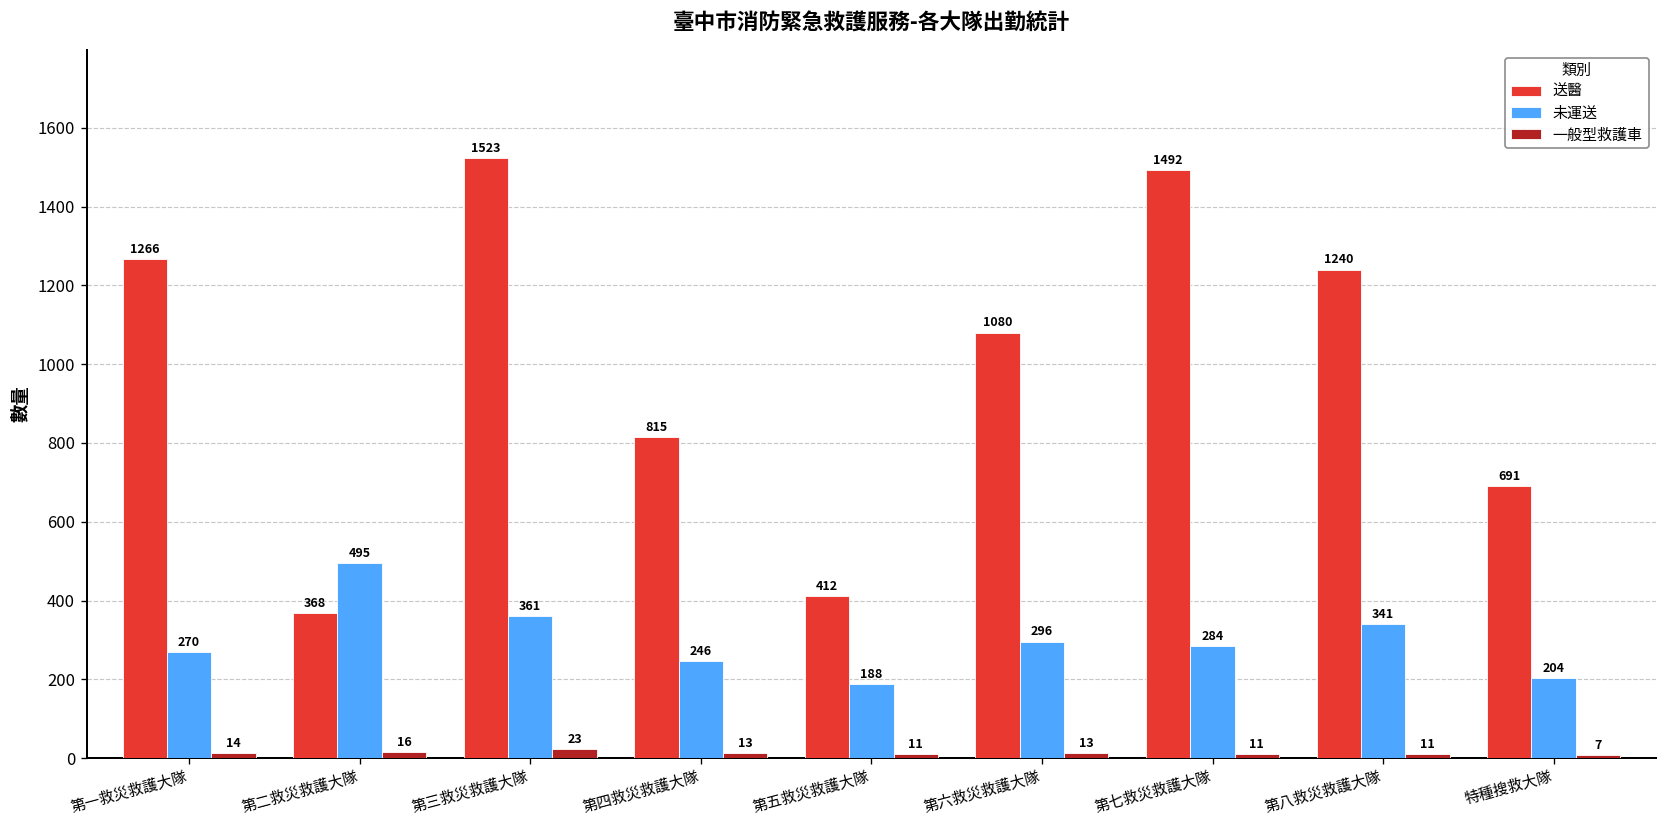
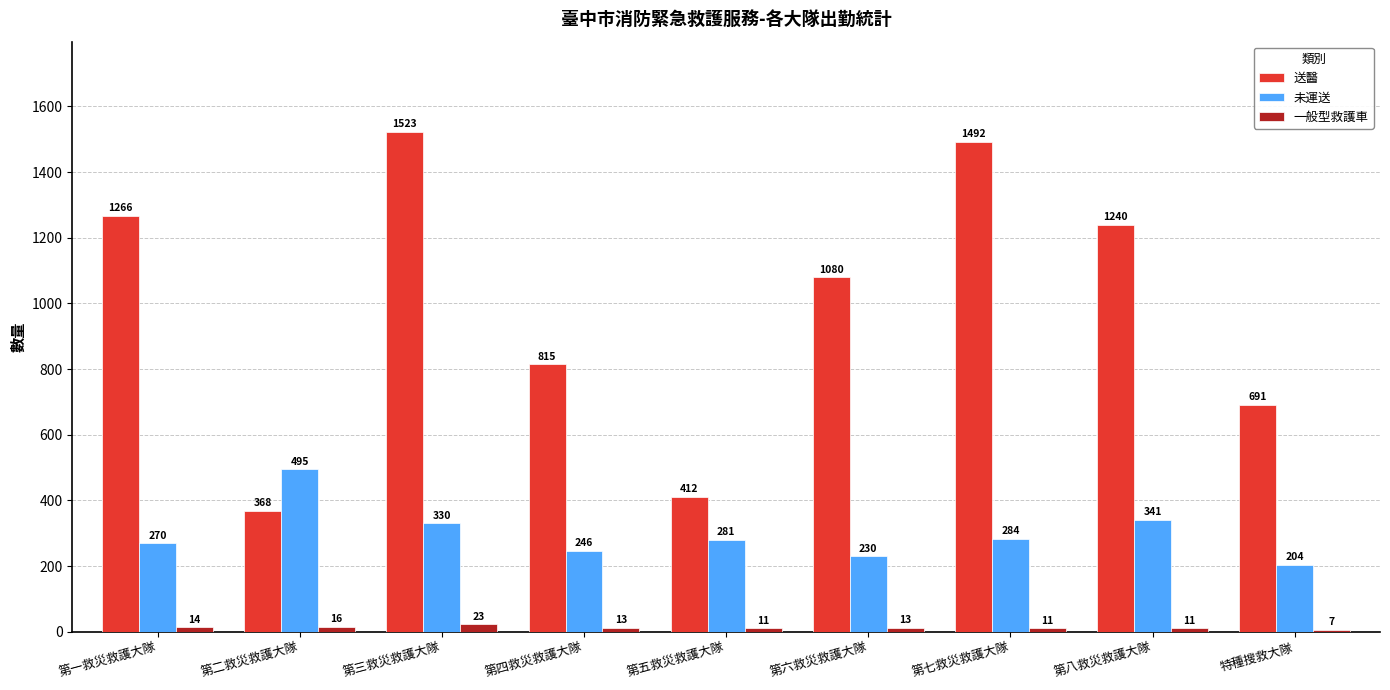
  {
    "未運送": {
      "第一救災救護大隊": 270,
      "第二救災救護大隊": 495,
-     "第三救災救護大隊": 361,
+     "第三救災救護大隊": 330,
      "第四救災救護大隊": 246,
-     "第五救災救護大隊": 188,
-     "第六救災救護大隊": 296,
+     "第五救災救護大隊": 281,
+     "第六救災救護大隊": 230,
      "第七救災救護大隊": 284,
      "第八救災救護大隊": 341,
      "特種搜救大隊": 204
    }
  }
